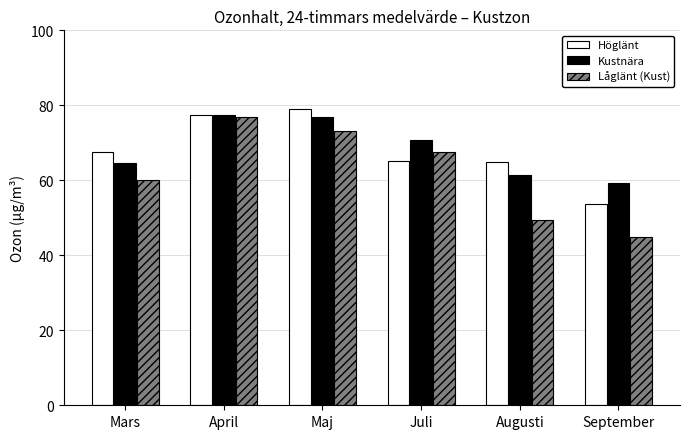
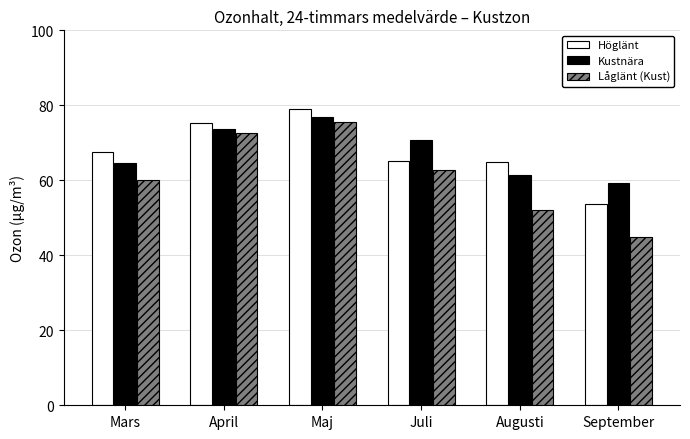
  {
    "Höglänt": {
      "Mars": 67,
-     "April": 77,
+     "April": 75,
      "Maj": 79,
      "Juli": 65,
      "Augusti": 65,
      "September": 54
    },
    "Kustnära": {
      "Mars": 65,
-     "April": 77,
+     "April": 74,
      "Maj": 77,
      "Juli": 71,
      "Augusti": 61,
      "September": 59
    },
    "Låglänt (Kust)": {
      "Mars": 60,
-     "April": 77,
-     "Maj": 73,
-     "Juli": 68,
-     "Augusti": 49,
+     "April": 73,
+     "Maj": 76,
+     "Juli": 63,
+     "Augusti": 52,
      "September": 45
    }
  }
